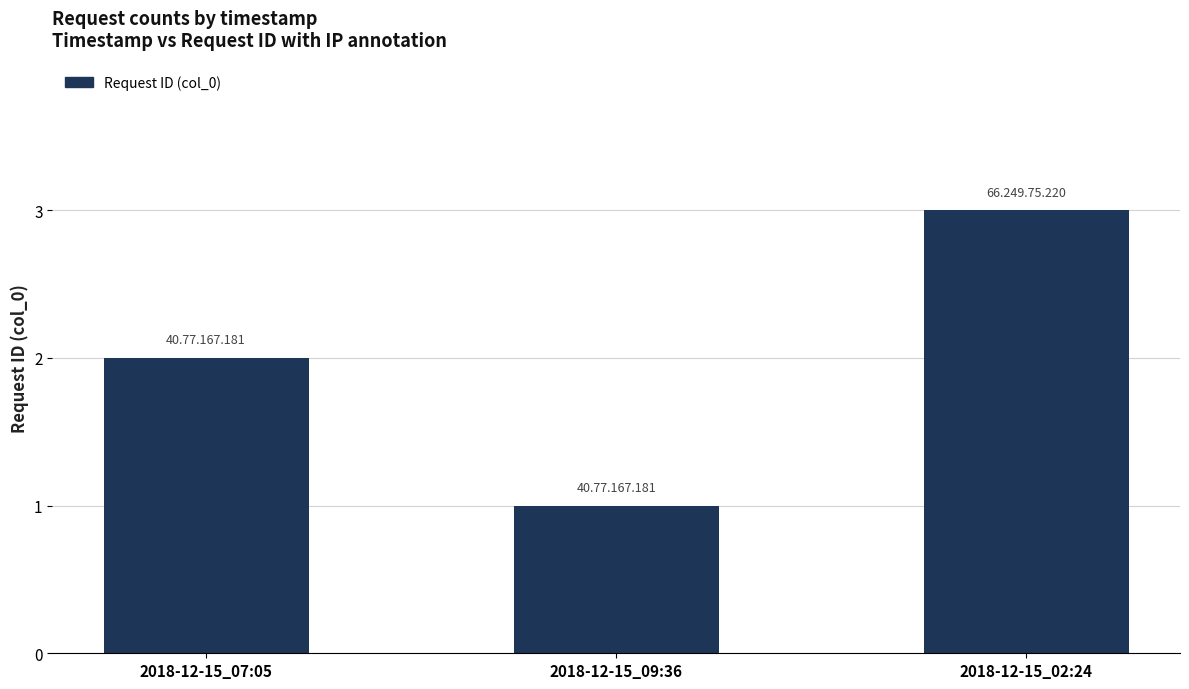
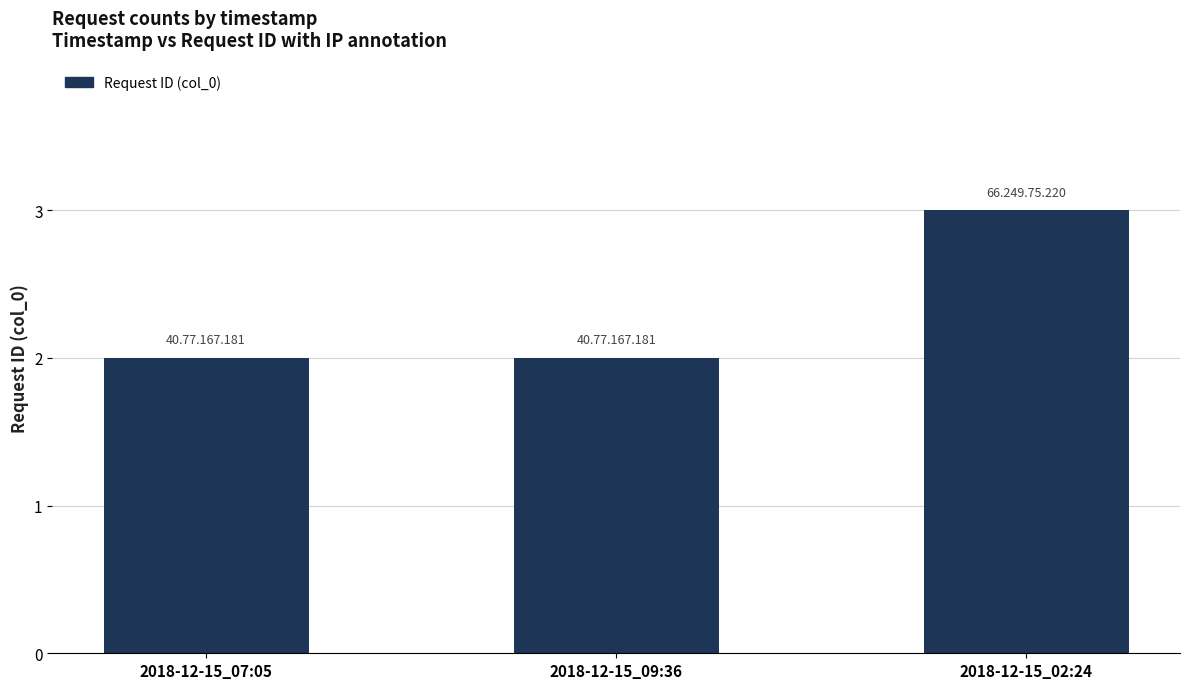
  {
-   "2018-12-15_09:36": 1
+   "2018-12-15_09:36": 2
  }
